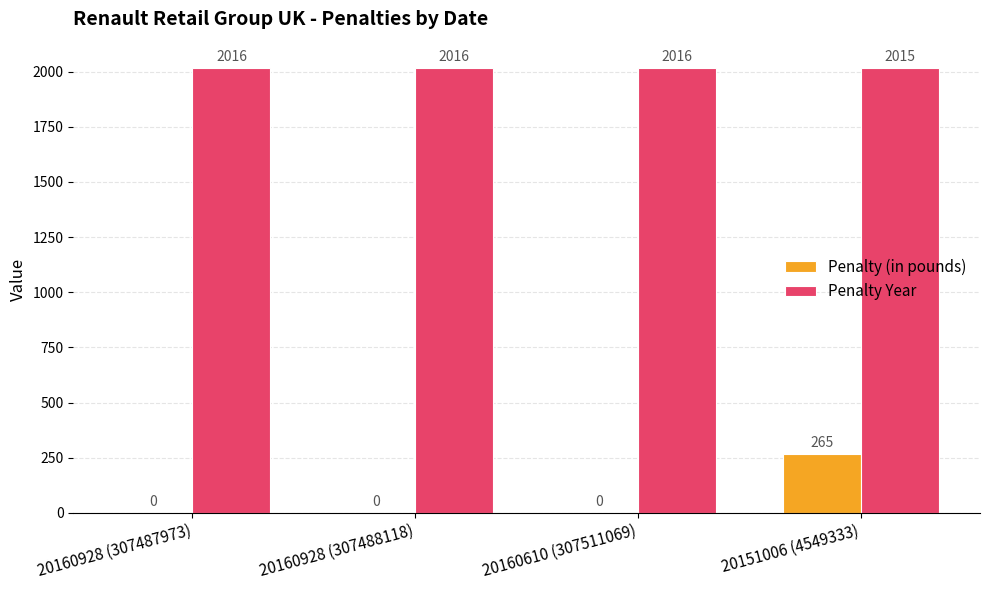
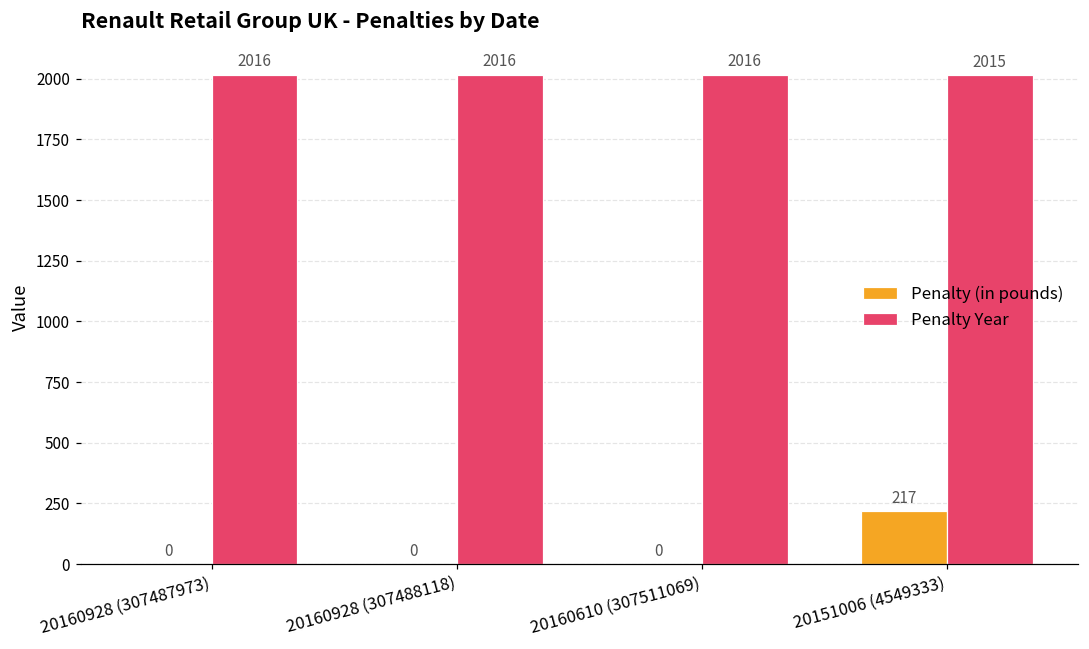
  {
    "Penalty (in pounds)": {
      "20160928 (307487973)": 0,
      "20160928 (307488118)": 0,
      "20160610 (307511069)": 0,
-     "20151006 (4549333)": 265
+     "20151006 (4549333)": 217
    },
    "Penalty Year": {
      "20160928 (307487973)": 2016,
      "20160928 (307488118)": 2016,
      "20160610 (307511069)": 2016,
      "20151006 (4549333)": 2015
    }
  }
